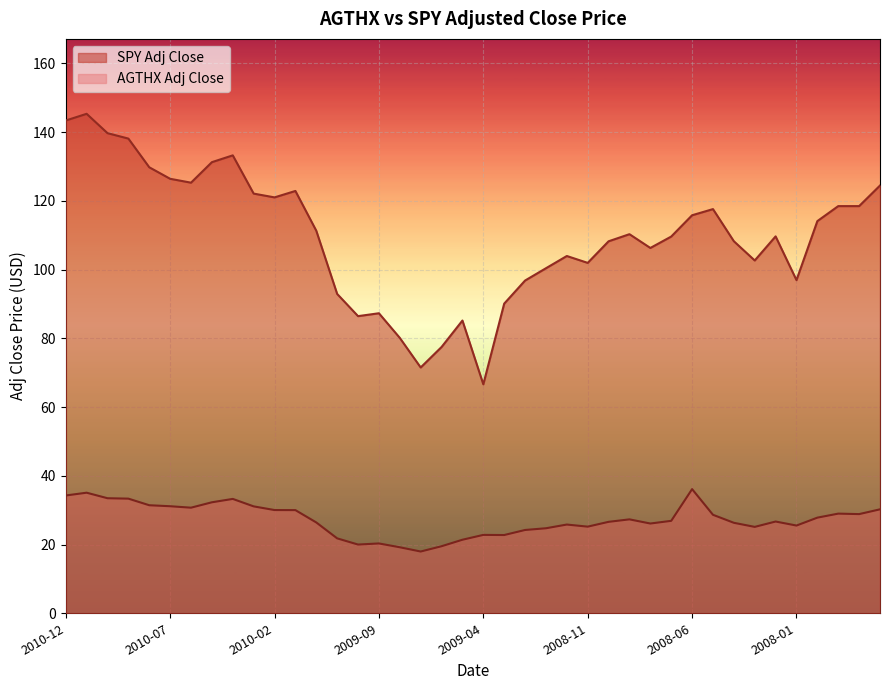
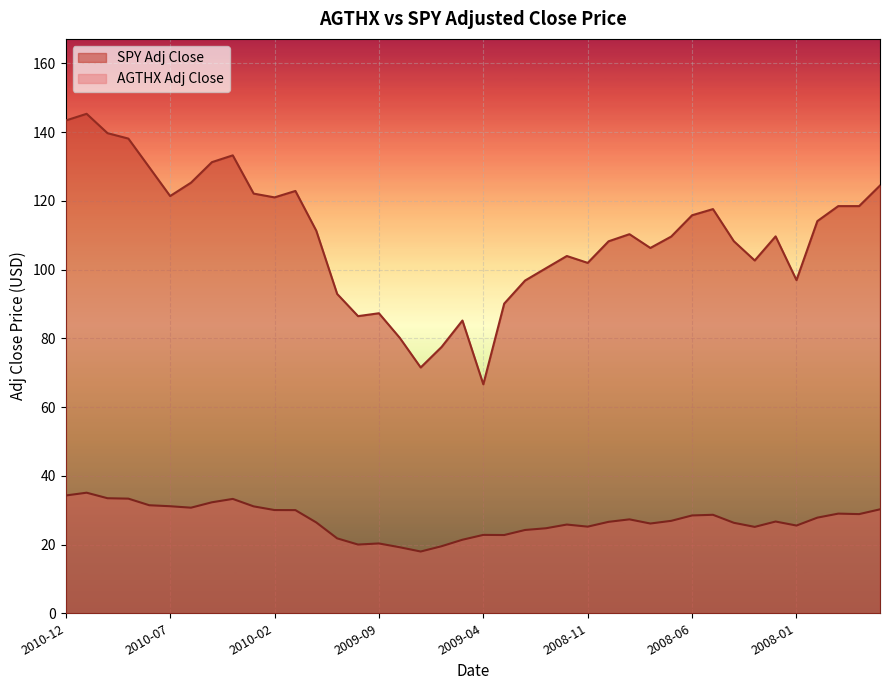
  {
    "SPY Adj Close": {
      "2010-12": 143,
-     "2010-07": 126,
+     "2010-07": 121,
      "2010-02": 121,
      "2009-09": 87,
      "2009-04": 67,
      "2008-11": 102,
      "2008-06": 116,
      "2008-01": 97
    },
    "AGTHX Adj Close": {
      "2010-12": 34,
      "2010-07": 31,
      "2010-02": 30,
      "2009-09": 20,
      "2009-04": 23,
      "2008-11": 25,
-     "2008-06": 36,
+     "2008-06": 28,
      "2008-01": 26
    }
  }
